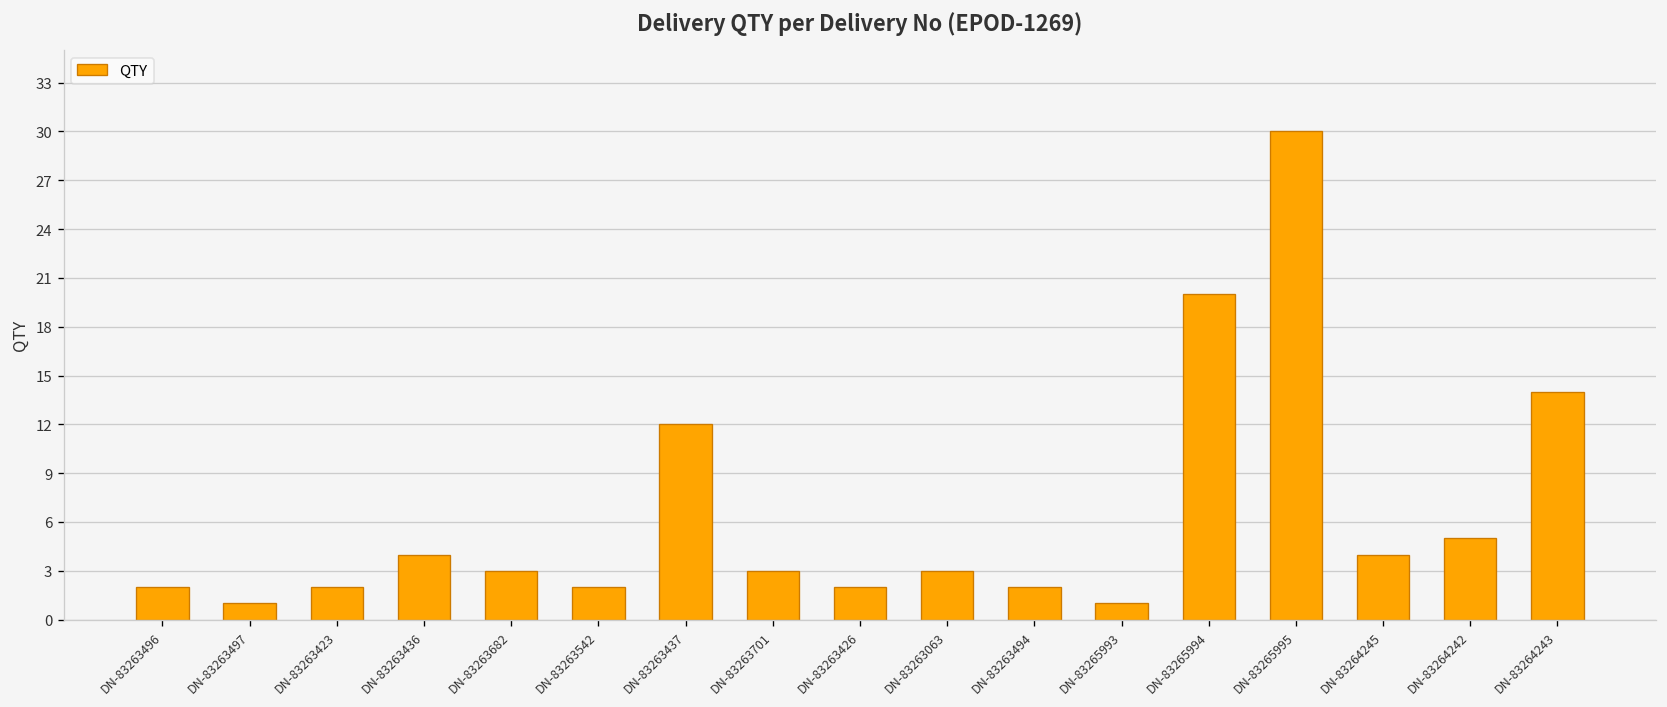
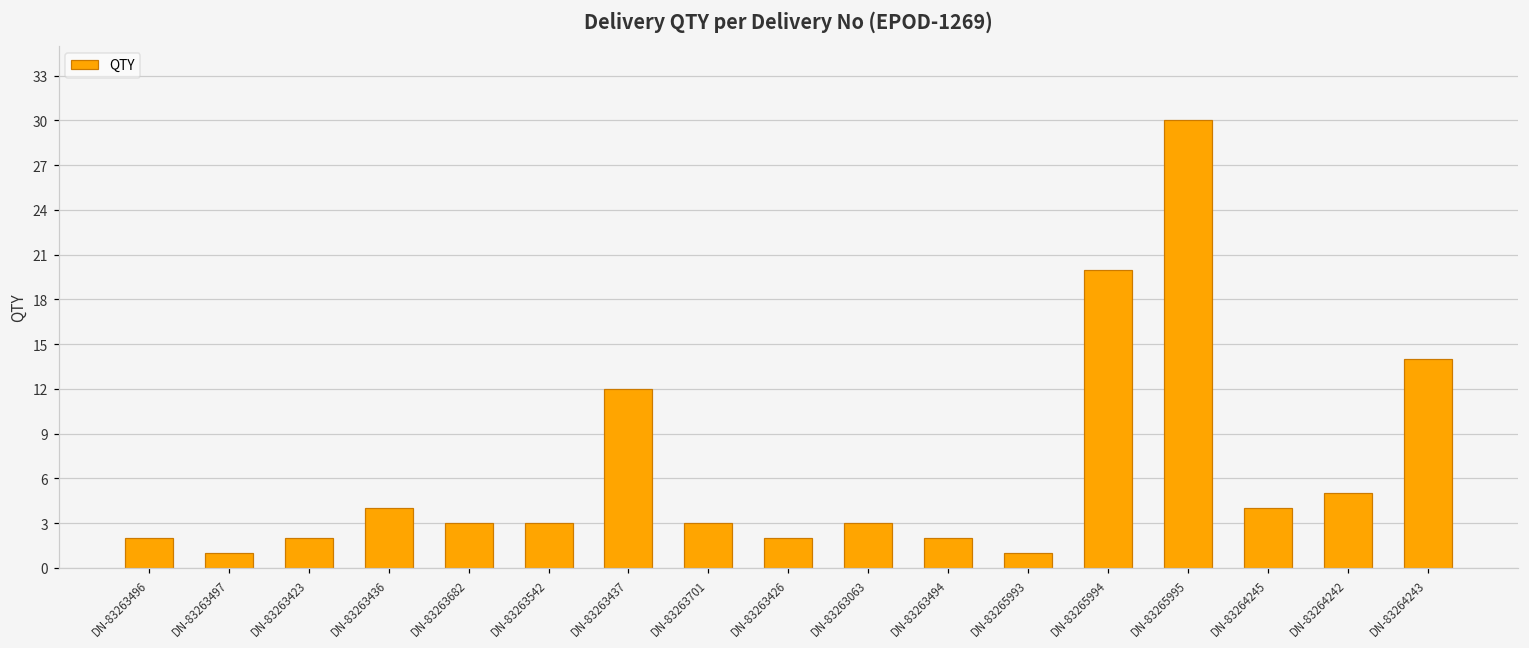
  {
    "DN-83263496": 2,
    "DN-83263497": 1,
    "DN-83263423": 2,
    "DN-83263436": 4,
    "DN-83263682": 3,
-   "DN-83263542": 2,
+   "DN-83263542": 3,
    "DN-83263437": 12,
    "DN-83263701": 3,
    "DN-83263426": 2,
    "DN-83263063": 3,
    "DN-83263494": 2,
    "DN-83265993": 1,
    "DN-83265994": 20,
    "DN-83265995": 30,
    "DN-83264245": 4,
    "DN-83264242": 5,
    "DN-83264243": 14
  }
